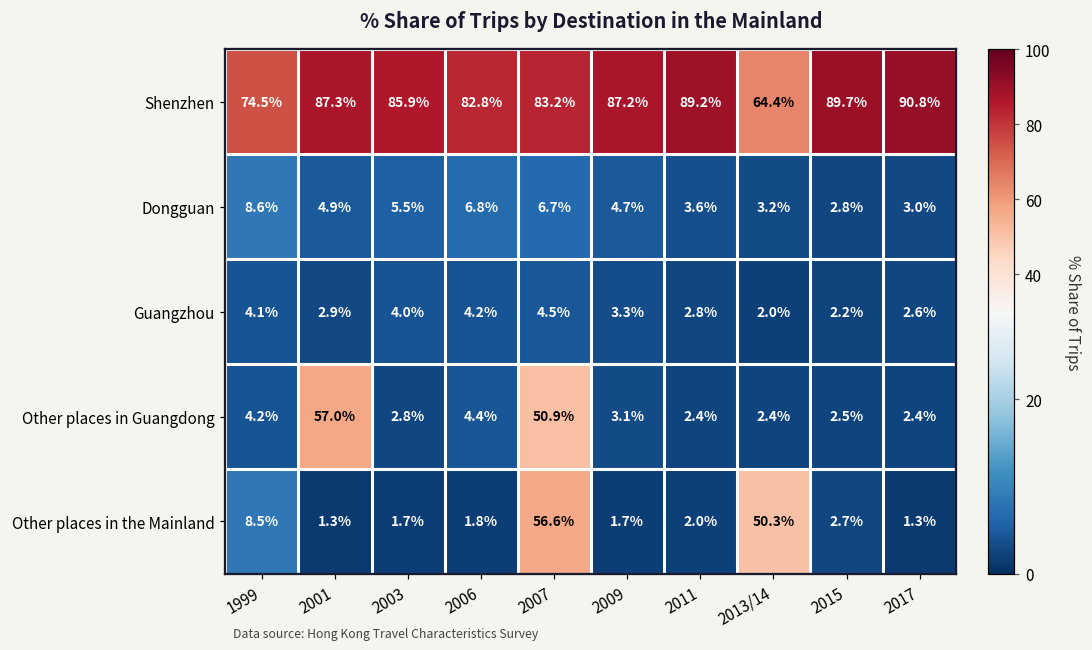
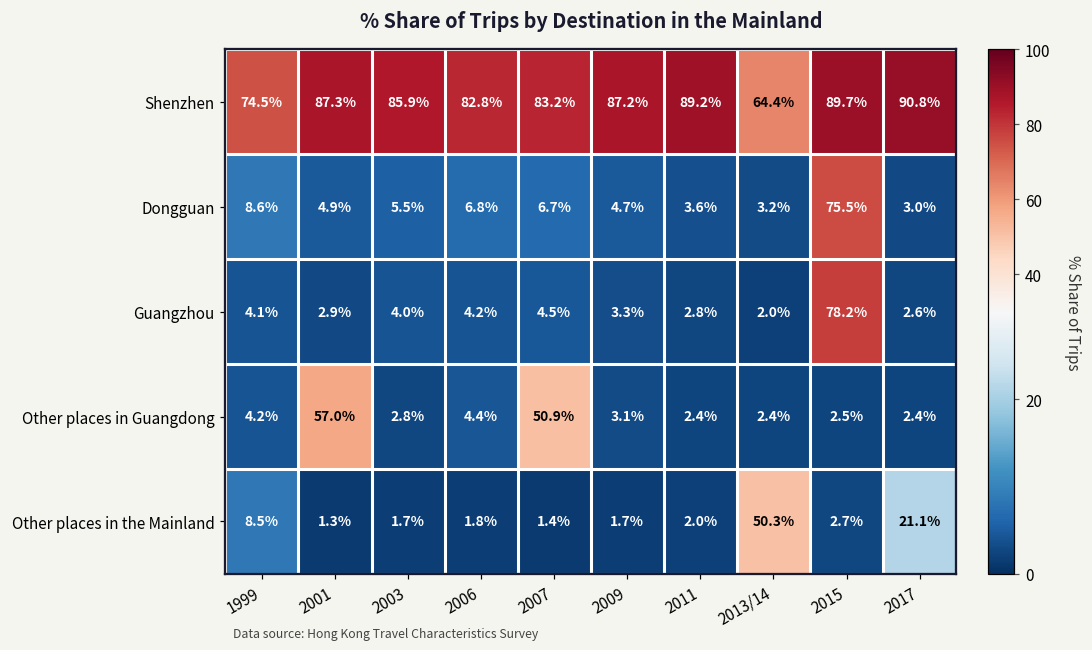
  {
    "Shenzhen": {
      "1999": "74.5%",
      "2001": "87.3%",
      "2003": "85.9%",
      "2006": "82.8%",
      "2007": "83.2%",
      "2009": "87.2%",
      "2011": "89.2%",
      "2013/14": "64.4%",
      "2015": "89.7%",
      "2017": "90.8%"
    },
    "Dongguan": {
      "1999": "8.6%",
      "2001": "4.9%",
      "2003": "5.5%",
      "2006": "6.8%",
      "2007": "6.7%",
      "2009": "4.7%",
      "2011": "3.6%",
      "2013/14": "3.2%",
-     "2015": "2.8%",
+     "2015": "75.5%",
      "2017": "3.0%"
    },
    "Guangzhou": {
      "1999": "4.1%",
      "2001": "2.9%",
      "2003": "4.0%",
      "2006": "4.2%",
      "2007": "4.5%",
      "2009": "3.3%",
      "2011": "2.8%",
      "2013/14": "2.0%",
-     "2015": "2.2%",
+     "2015": "78.2%",
      "2017": "2.6%"
    },
    "Other places in Guangdong": {
      "1999": "4.2%",
      "2001": "57.0%",
      "2003": "2.8%",
      "2006": "4.4%",
      "2007": "50.9%",
      "2009": "3.1%",
      "2011": "2.4%",
      "2013/14": "2.4%",
      "2015": "2.5%",
      "2017": "2.4%"
    },
    "Other places in the Mainland": {
      "1999": "8.5%",
      "2001": "1.3%",
      "2003": "1.7%",
      "2006": "1.8%",
-     "2007": "56.6%",
+     "2007": "1.4%",
      "2009": "1.7%",
      "2011": "2.0%",
      "2013/14": "50.3%",
      "2015": "2.7%",
-     "2017": "1.3%"
+     "2017": "21.1%"
    }
  }
